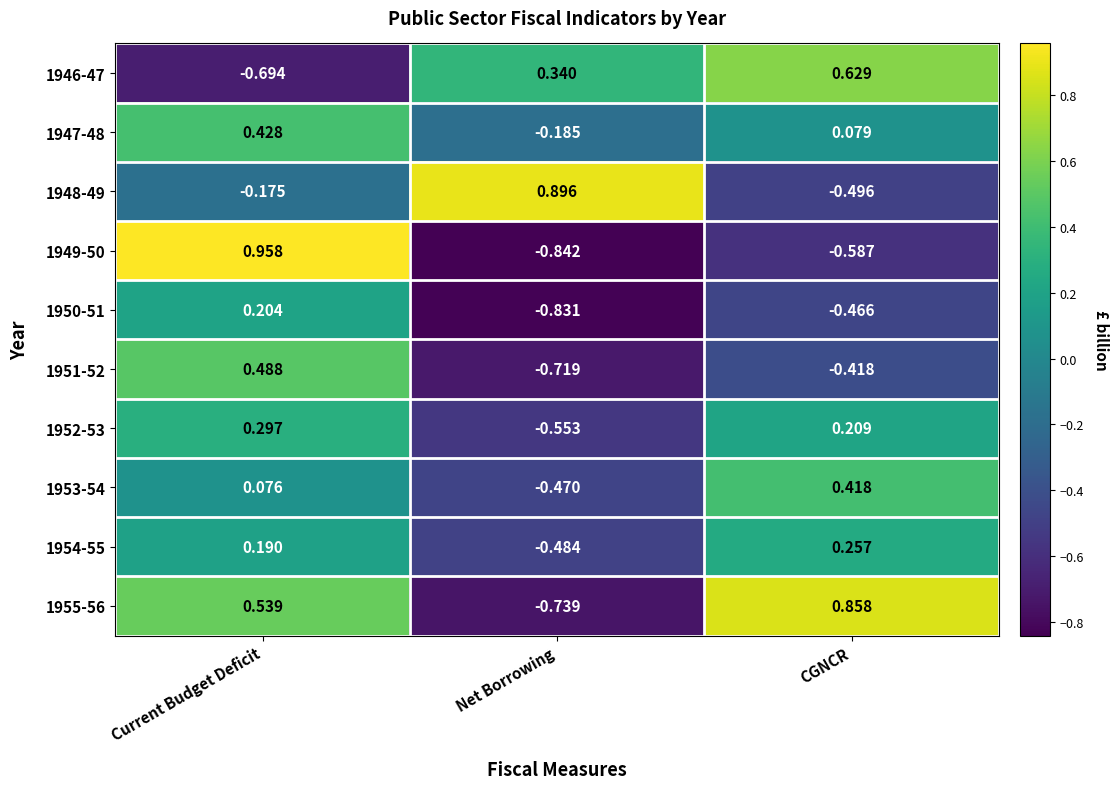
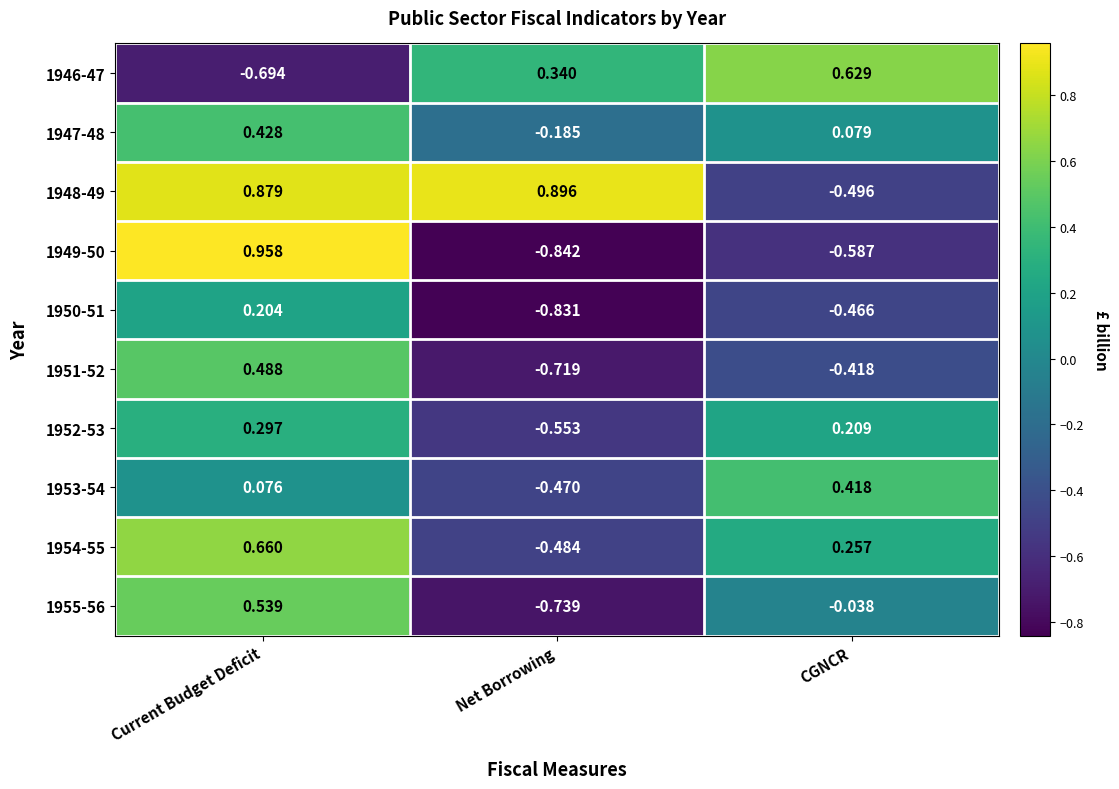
  {
    "1946-47": {
      "Current Budget Deficit": -0.694,
      "Net Borrowing": 0.340,
      "CGNCR": 0.629
    },
    "1947-48": {
      "Current Budget Deficit": 0.428,
      "Net Borrowing": -0.185,
      "CGNCR": 0.079
    },
    "1948-49": {
-     "Current Budget Deficit": -0.175,
+     "Current Budget Deficit": 0.879,
      "Net Borrowing": 0.896,
      "CGNCR": -0.496
    },
    "1949-50": {
      "Current Budget Deficit": 0.958,
      "Net Borrowing": -0.842,
      "CGNCR": -0.587
    },
    "1950-51": {
      "Current Budget Deficit": 0.204,
      "Net Borrowing": -0.831,
      "CGNCR": -0.466
    },
    "1951-52": {
      "Current Budget Deficit": 0.488,
      "Net Borrowing": -0.719,
      "CGNCR": -0.418
    },
    "1952-53": {
      "Current Budget Deficit": 0.297,
      "Net Borrowing": -0.553,
      "CGNCR": 0.209
    },
    "1953-54": {
      "Current Budget Deficit": 0.076,
      "Net Borrowing": -0.470,
      "CGNCR": 0.418
    },
    "1954-55": {
-     "Current Budget Deficit": 0.190,
+     "Current Budget Deficit": 0.660,
      "Net Borrowing": -0.484,
      "CGNCR": 0.257
    },
    "1955-56": {
      "Current Budget Deficit": 0.539,
      "Net Borrowing": -0.739,
-     "CGNCR": 0.858
+     "CGNCR": -0.038
    }
  }
